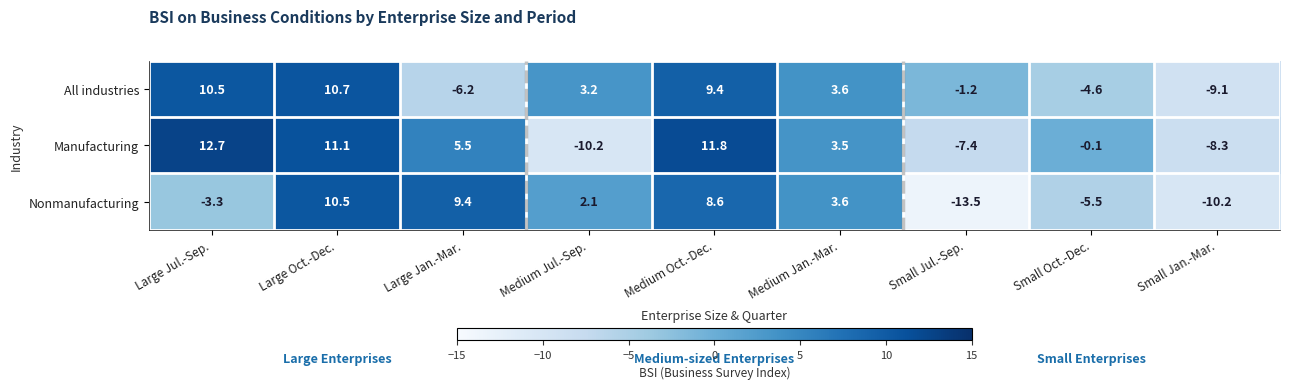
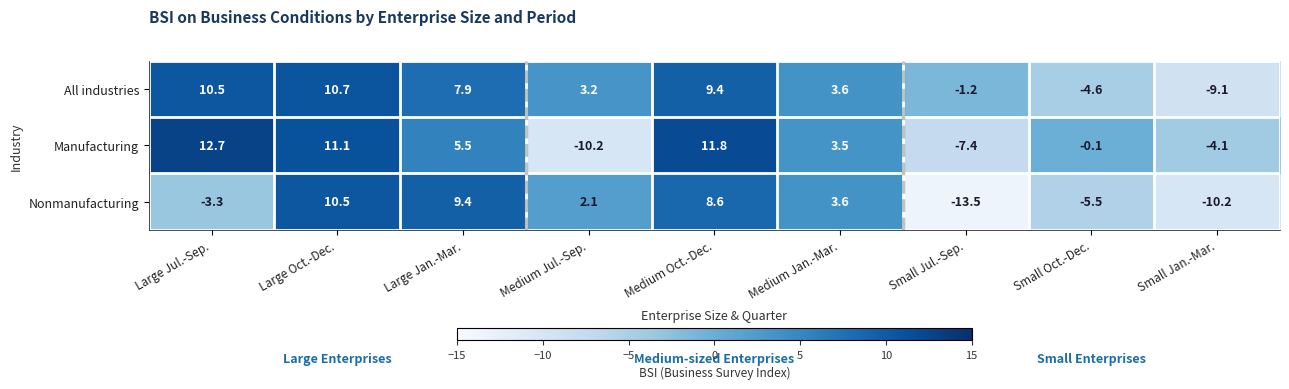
  {
    "All industries": {
      "Large Jul.-Sep.": 10.5,
      "Large Oct.-Dec.": 10.7,
-     "Large Jan.-Mar.": -6.2,
+     "Large Jan.-Mar.": 7.9,
      "Medium Jul.-Sep.": 3.2,
      "Medium Oct.-Dec.": 9.4,
      "Medium Jan.-Mar.": 3.6,
      "Small Jul.-Sep.": -1.2,
      "Small Oct.-Dec.": -4.6,
      "Small Jan.-Mar.": -9.1
    },
    "Manufacturing": {
      "Large Jul.-Sep.": 12.7,
      "Large Oct.-Dec.": 11.1,
      "Large Jan.-Mar.": 5.5,
      "Medium Jul.-Sep.": -10.2,
      "Medium Oct.-Dec.": 11.8,
      "Medium Jan.-Mar.": 3.5,
      "Small Jul.-Sep.": -7.4,
      "Small Oct.-Dec.": -0.1,
-     "Small Jan.-Mar.": -8.3
+     "Small Jan.-Mar.": -4.1
    },
    "Nonmanufacturing": {
      "Large Jul.-Sep.": -3.3,
      "Large Oct.-Dec.": 10.5,
      "Large Jan.-Mar.": 9.4,
      "Medium Jul.-Sep.": 2.1,
      "Medium Oct.-Dec.": 8.6,
      "Medium Jan.-Mar.": 3.6,
      "Small Jul.-Sep.": -13.5,
      "Small Oct.-Dec.": -5.5,
      "Small Jan.-Mar.": -10.2
    }
  }
